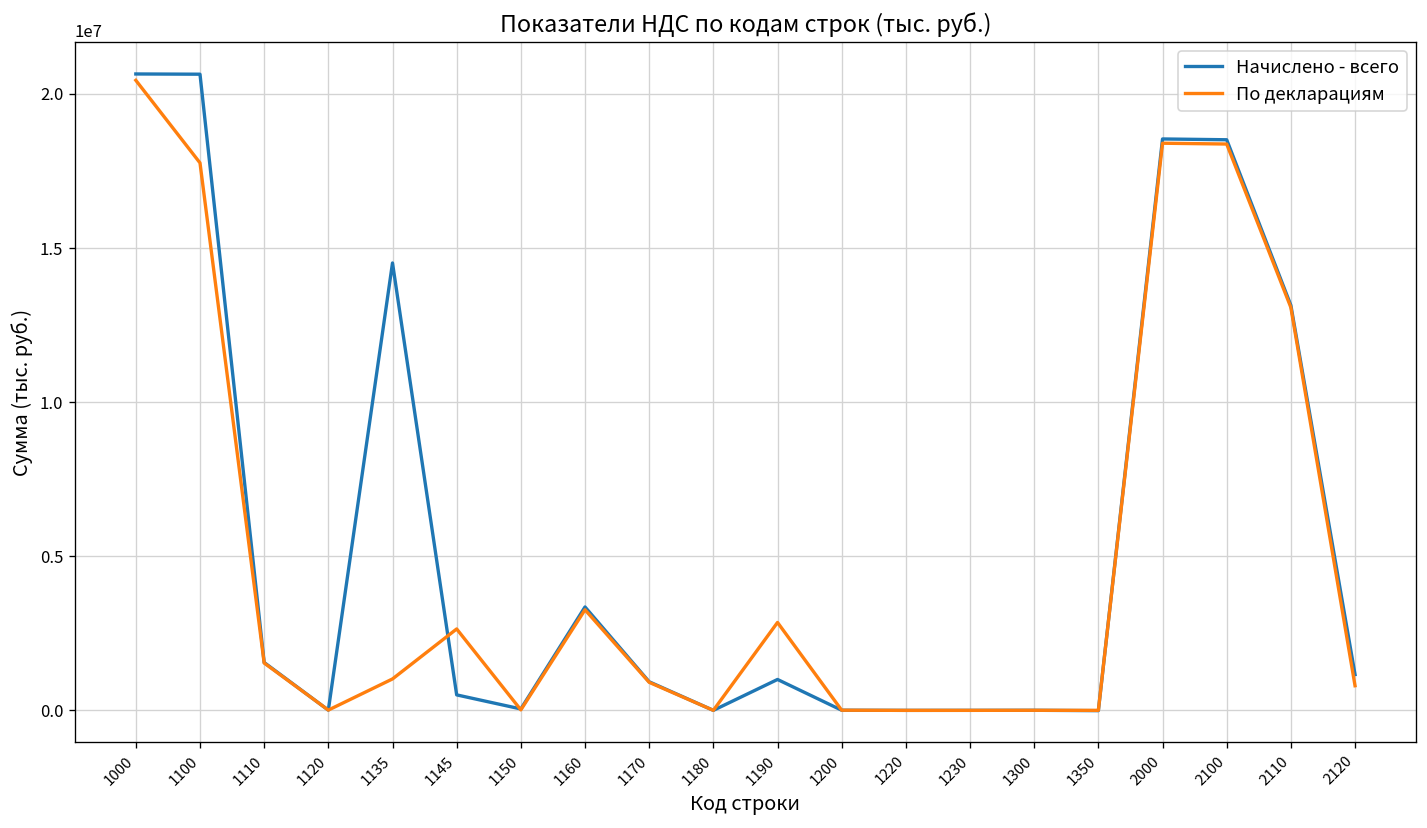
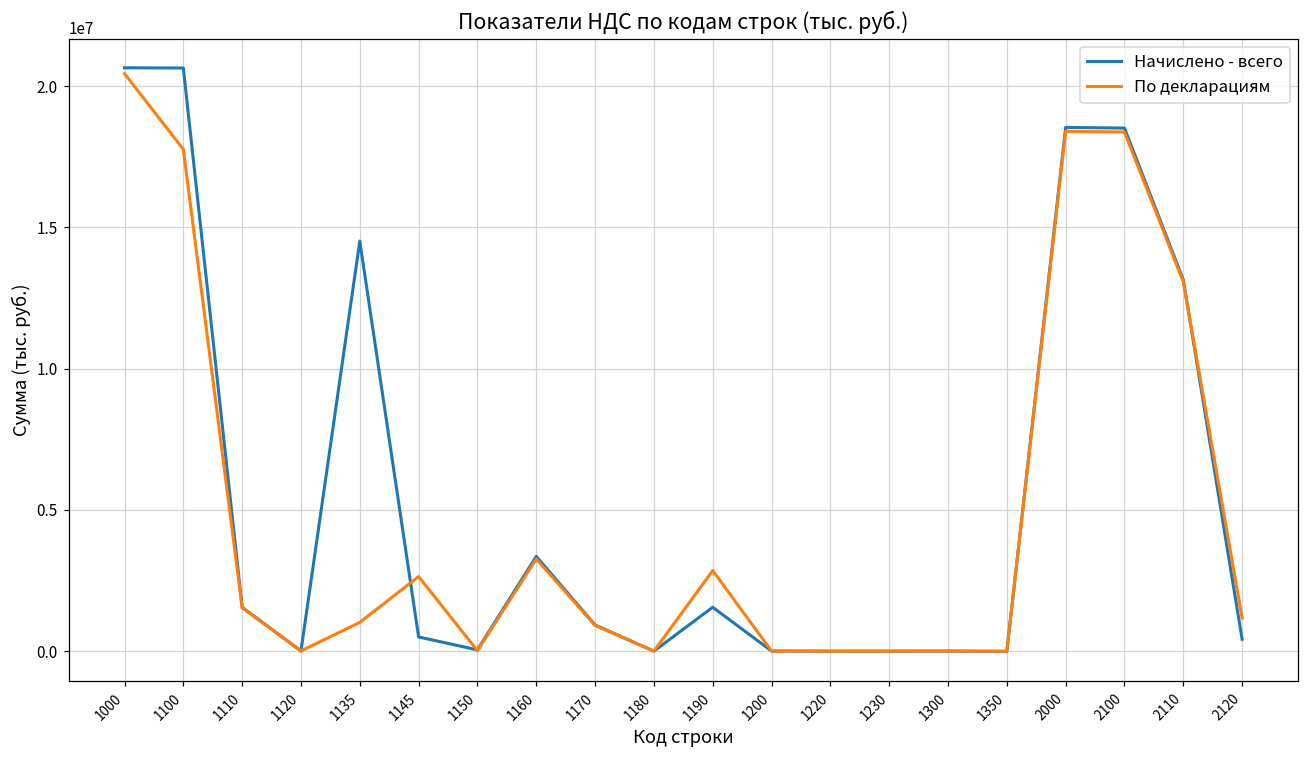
  {
    "Начислено - всего": {
      "1000": 20600000,
      "1100": 20600000,
      "1135": 14500000,
      "1145": 500000,
-     "1190": 1000000,
+     "1190": 1600000,
      "2000": 18500000,
      "2100": 18500000,
-     "2120": 1200000
+     "2120": 400000
    },
    "По декларациям": {
      "1000": 20400000,
      "1100": 17800000,
      "1135": 1000000,
      "1145": 2600000,
      "1190": 2900000,
      "2000": 18400000,
      "2100": 18400000,
-     "2120": 800000
+     "2120": 1200000
    }
  }
